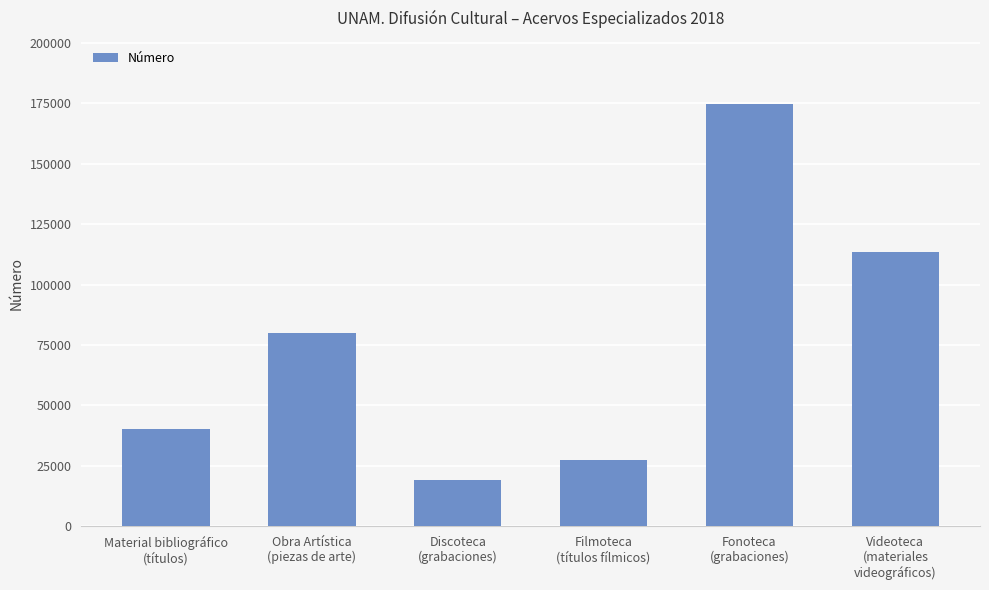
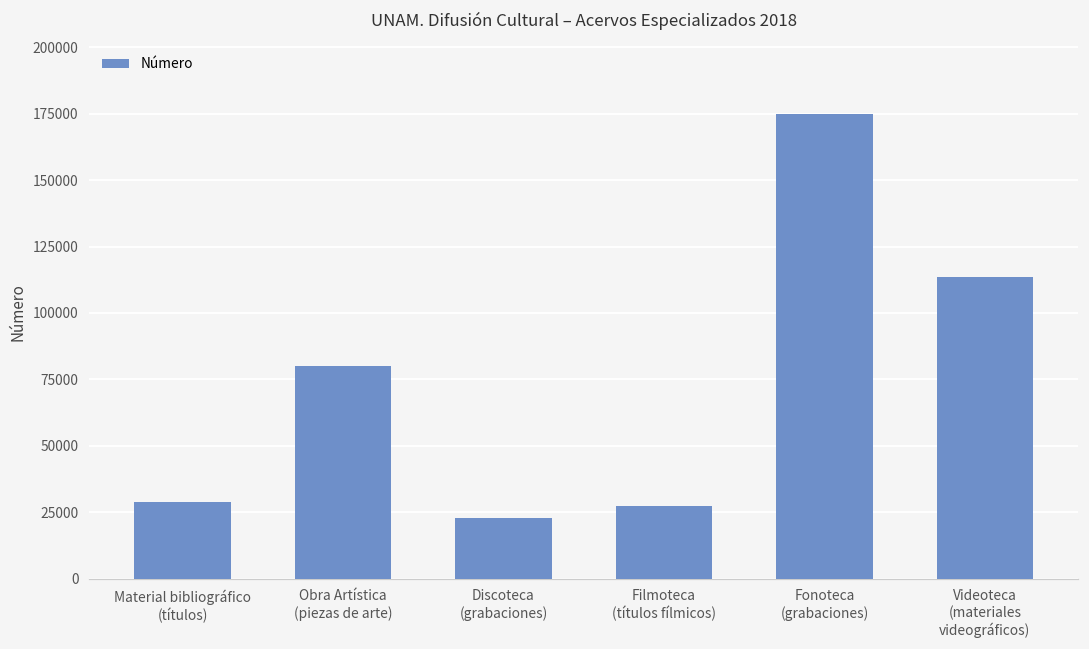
  {
-   "Material bibliográfico (títulos)": 40000,
+   "Material bibliográfico (títulos)": 29000,
    "Obra Artística (piezas de arte)": 80000,
-   "Discoteca (grabaciones)": 19000,
+   "Discoteca (grabaciones)": 23000,
    "Filmoteca (títulos fílmicos)": 27000,
    "Fonoteca (grabaciones)": 175000,
    "Videoteca (materiales videográficos)": 113000
  }
